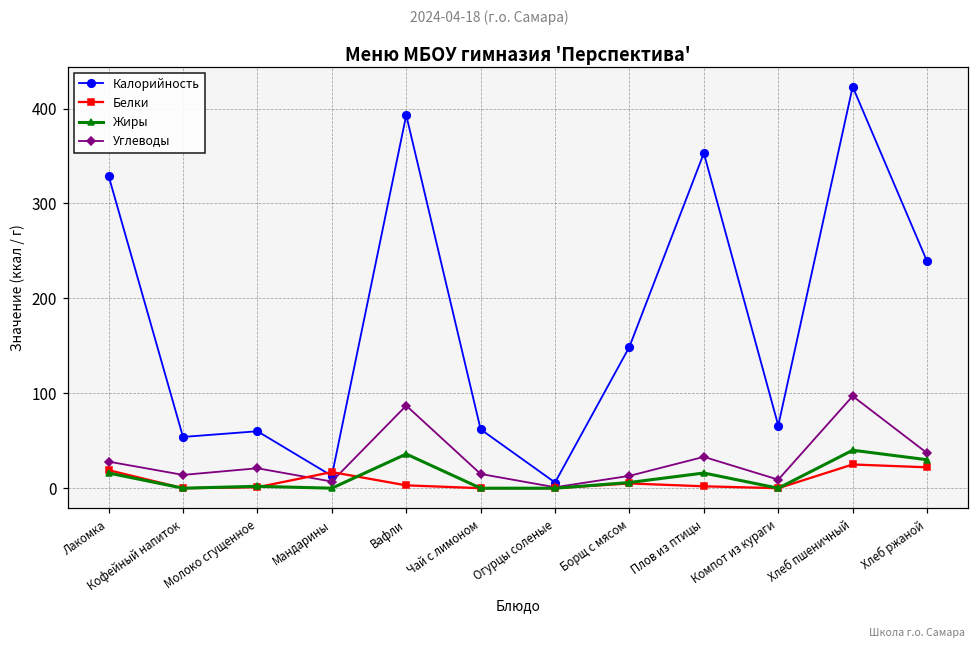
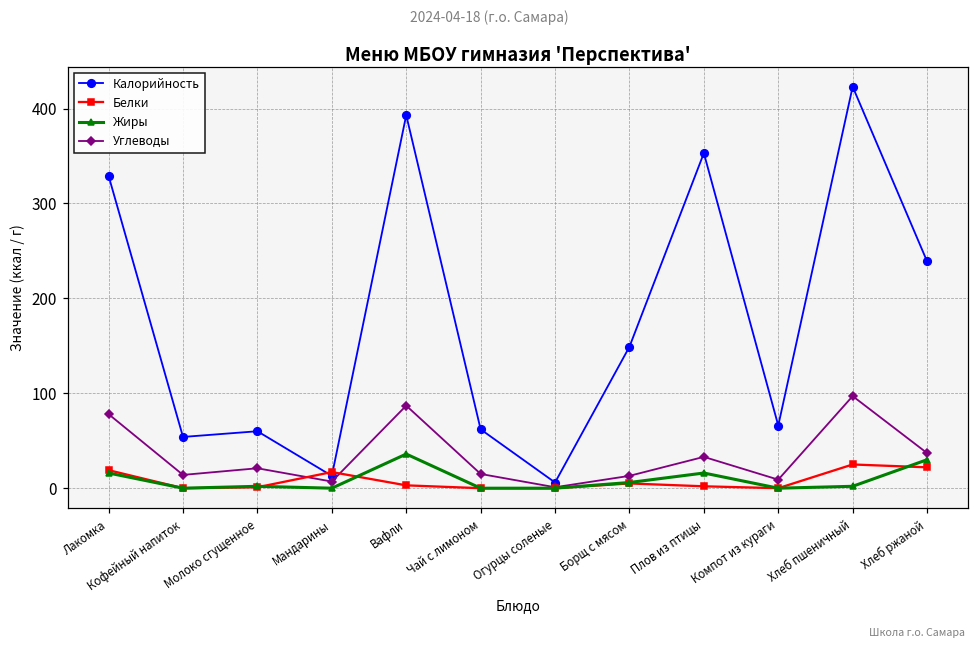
  {
    "Калорийность": {
      "Лакомка": 330,
      "Кофейный напиток": 50,
      "Молоко сгущенное": 60,
      "Мандарины": 10,
      "Вафли": 390,
      "Чай с лимоном": 60,
      "Огурцы соленые": 10,
      "Борщ с мясом": 150,
      "Плов из птицы": 350,
      "Компот из кураги": 70,
      "Хлеб пшеничный": 420,
      "Хлеб ржаной": 240
    },
    "Белки": {
      "Лакомка": 20,
      "Мандарины": 20,
      "Вафли": 0,
      "Плов из птицы": 0,
      "Хлеб пшеничный": 30,
      "Хлеб ржаной": 20
    },
    "Жиры": {
      "Лакомка": 20,
      "Мандарины": 0,
      "Вафли": 40,
      "Плов из птицы": 20,
-     "Хлеб пшеничный": 40,
+     "Хлеб пшеничный": 0,
      "Хлеб ржаной": 30
    },
    "Углеводы": {
-     "Лакомка": 30,
+     "Лакомка": 80,
      "Кофейный напиток": 10,
      "Молоко сгущенное": 20,
      "Мандарины": 10,
      "Вафли": 90,
      "Чай с лимоном": 20,
      "Борщ с мясом": 10,
      "Плов из птицы": 30,
      "Компот из кураги": 10,
      "Хлеб пшеничный": 100,
      "Хлеб ржаной": 40
    }
  }
